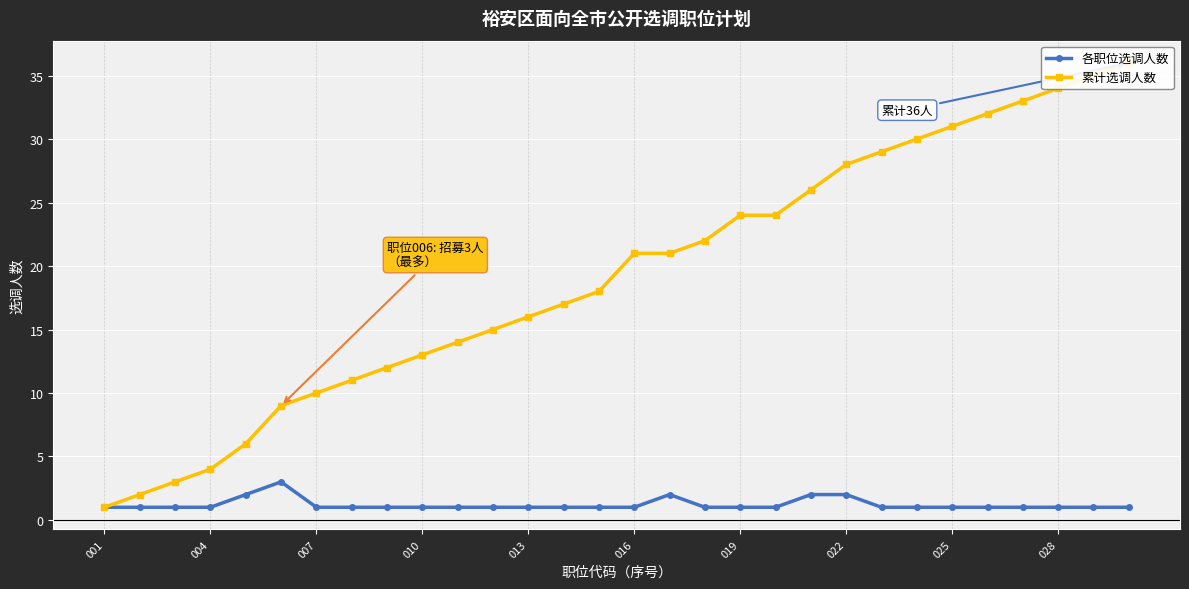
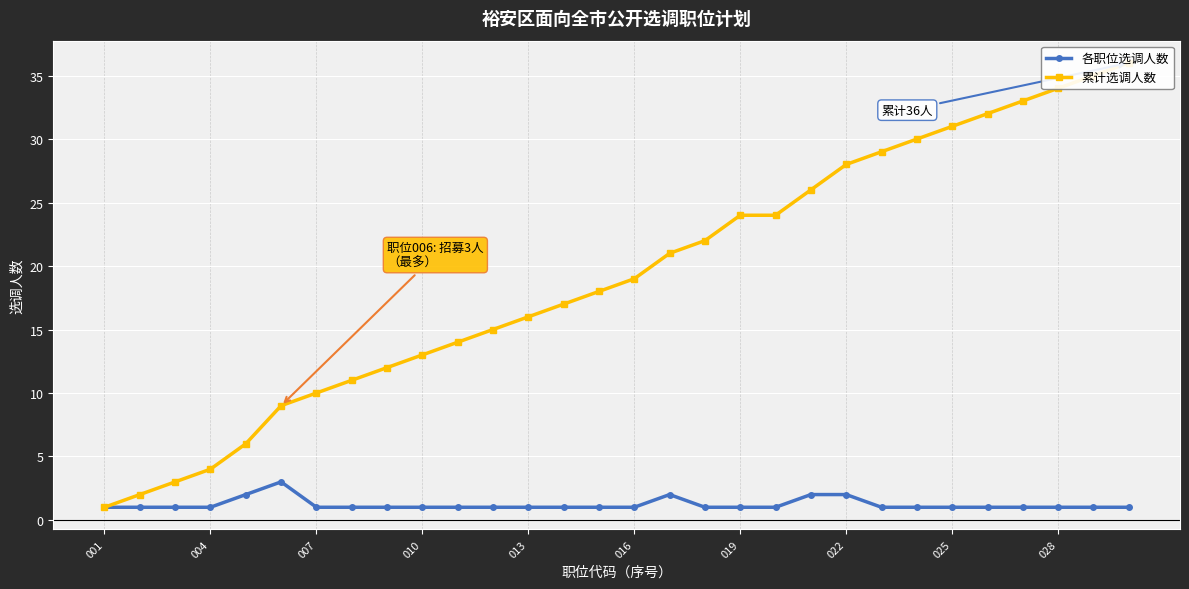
  {
    "各职位选调人数": {
      "004": 1,
      "007": 1,
      "010": 1,
      "013": 1,
      "016": 1,
      "019": 1,
      "022": 2,
      "025": 1,
      "028": 1
    },
    "累计选调人数": {
      "004": 4,
      "007": 10,
      "010": 13,
      "013": 16,
-     "016": 21,
+     "016": 19,
      "019": 24,
      "022": 28,
      "025": 31
    }
  }
